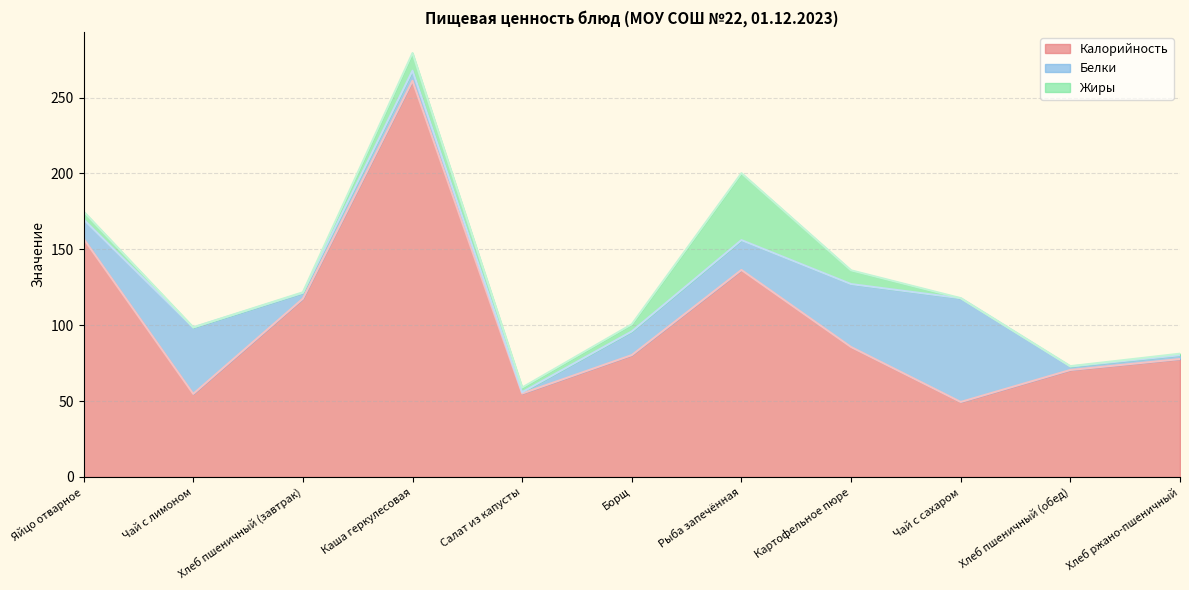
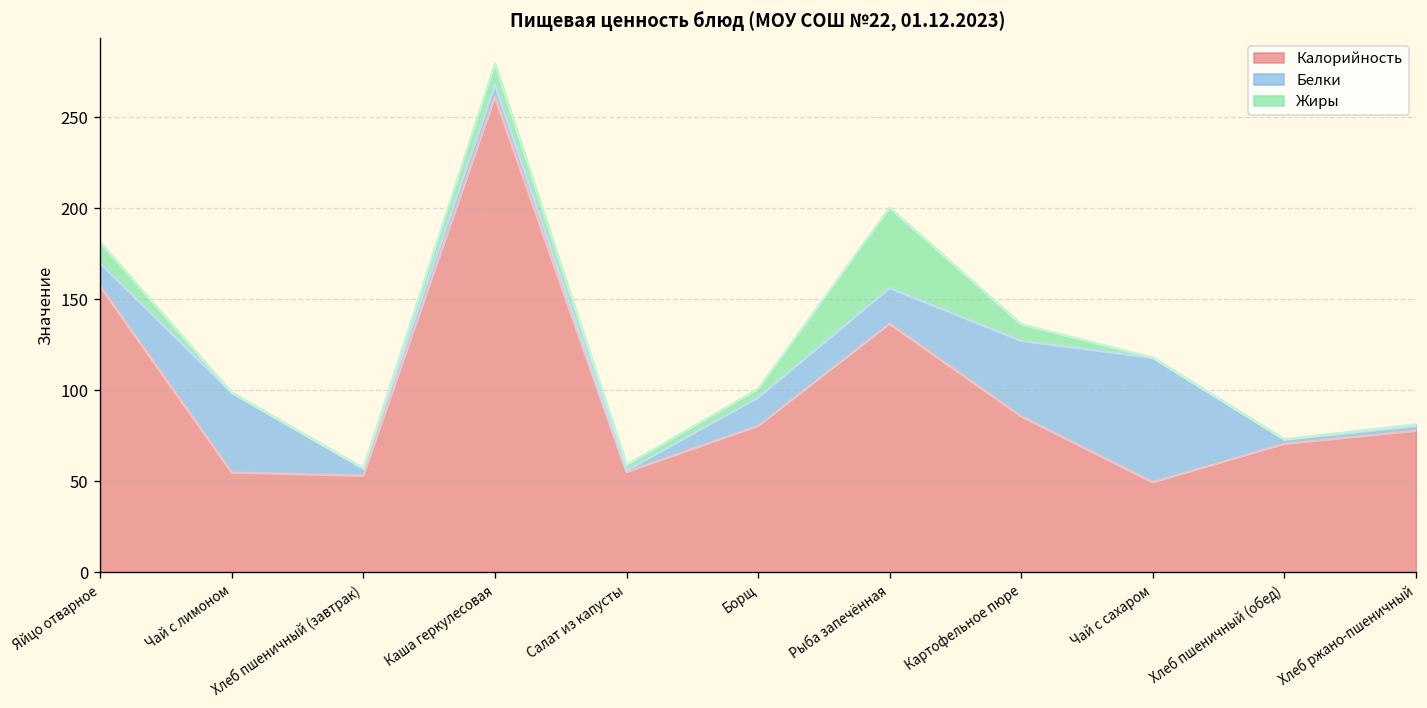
  {
    "Калорийность": {
      "Яйцо отварное": 157,
      "Чай с лимоном": 55,
-     "Хлеб пшеничный (завтрак)": 118,
+     "Хлеб пшеничный (завтрак)": 53,
      "Каша геркулесовая": 261,
      "Борщ": 80,
      "Рыба запечённая": 136,
      "Картофельное пюре": 86,
      "Чай с сахаром": 49,
      "Хлеб пшеничный (обед)": 71,
      "Хлеб ржано-пшеничный": 78
    },
    "Белки": {
      "Яйцо отварное": 13,
      "Каша геркулесовая": 7,
      "Борщ": 16,
      "Рыба запечённая": 20,
      "Картофельное пюре": 41
    },
    "Жиры": {
-     "Яйцо отварное": 5,
+     "Яйцо отварное": 12,
      "Каша геркулесовая": 12,
      "Салат из капусты": 3,
      "Борщ": 5,
      "Рыба запечённая": 44,
      "Картофельное пюре": 9
    }
  }
